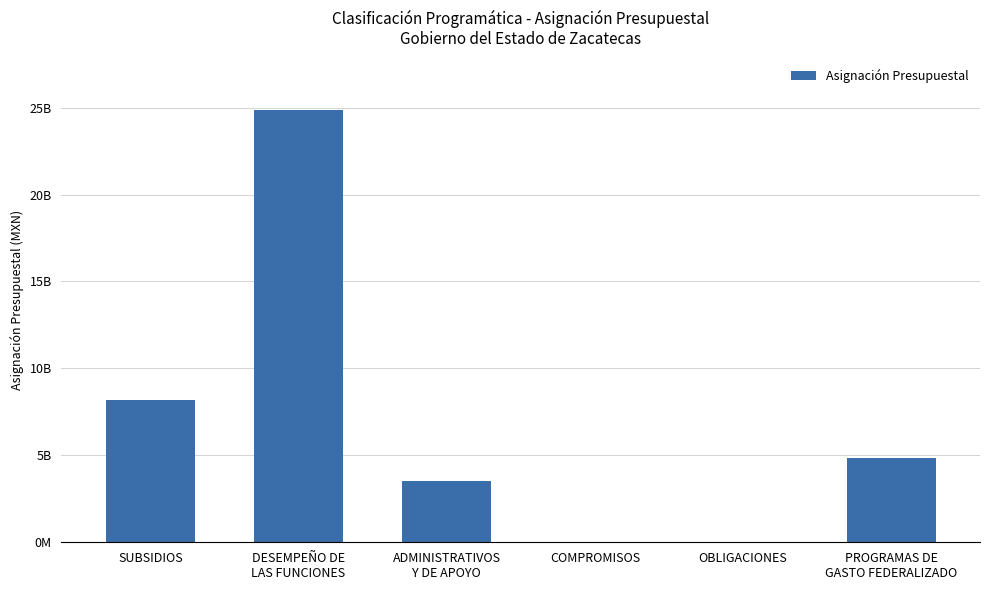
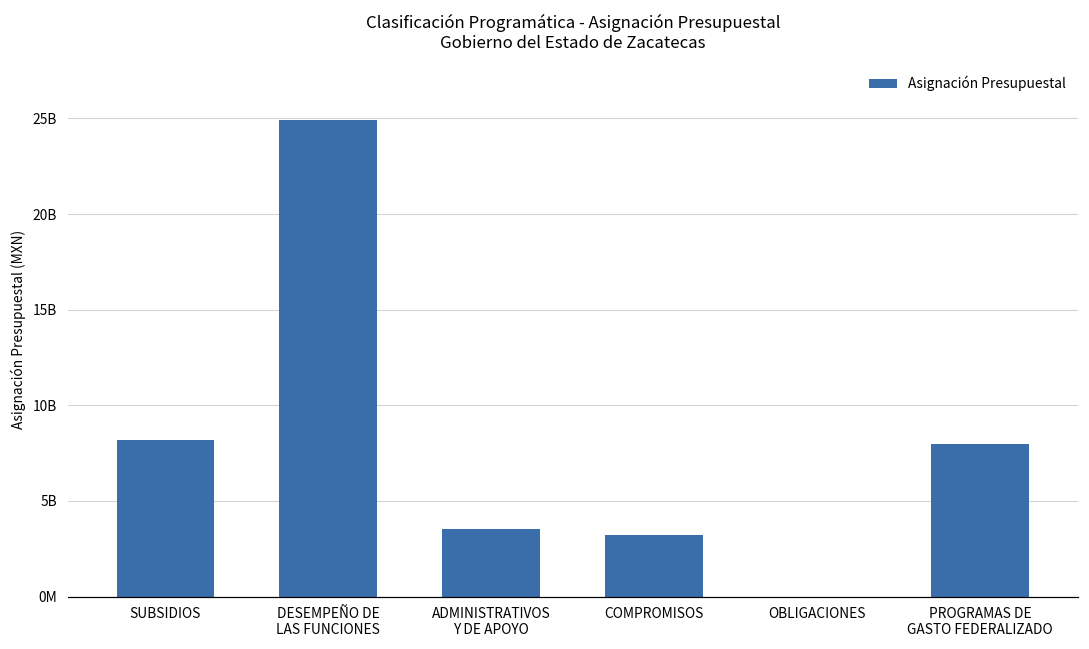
  {
    "SUBSIDIOS": 8200000000,
    "DESEMPEÑO DE LAS FUNCIONES": 24900000000,
    "ADMINISTRATIVOS Y DE APOYO": 3500000000,
-   "COMPROMISOS": 0,
+   "COMPROMISOS": 3200000000,
    "OBLIGACIONES": 0,
-   "PROGRAMAS DE GASTO FEDERALIZADO": 4900000000
+   "PROGRAMAS DE GASTO FEDERALIZADO": 8000000000
  }
